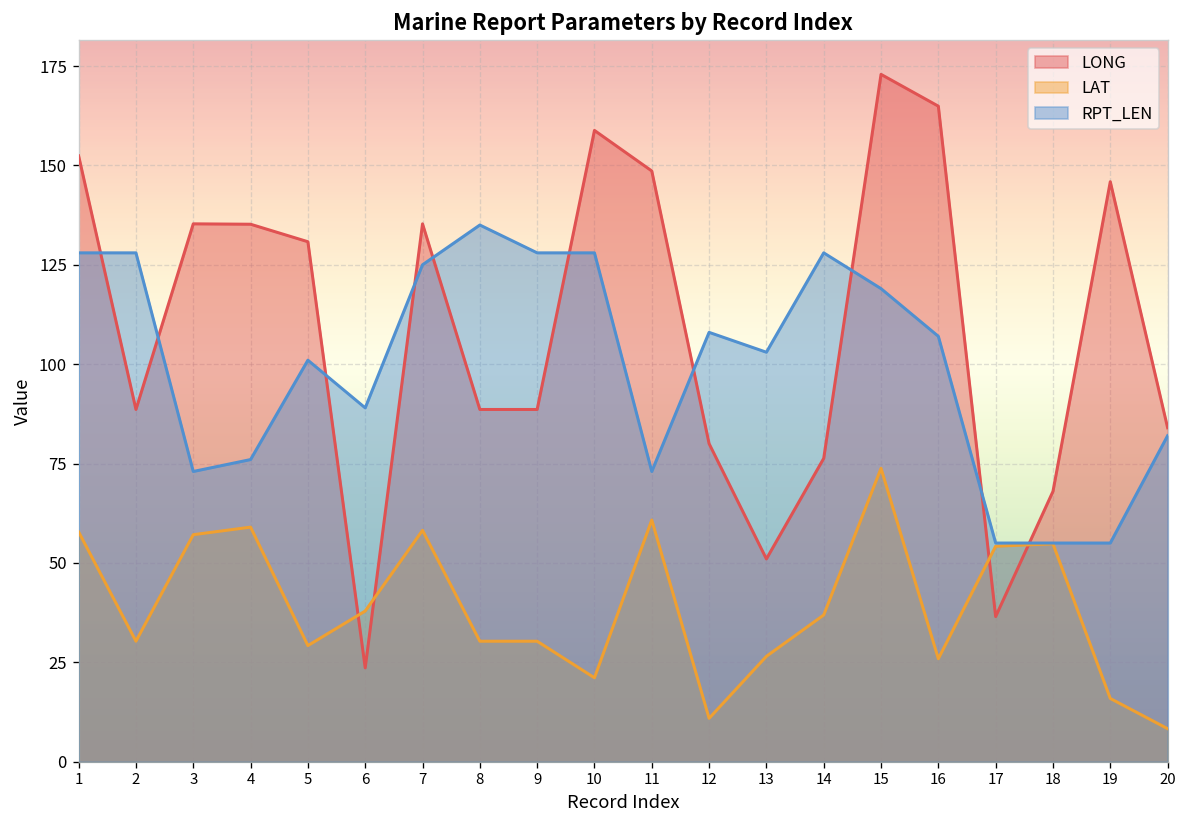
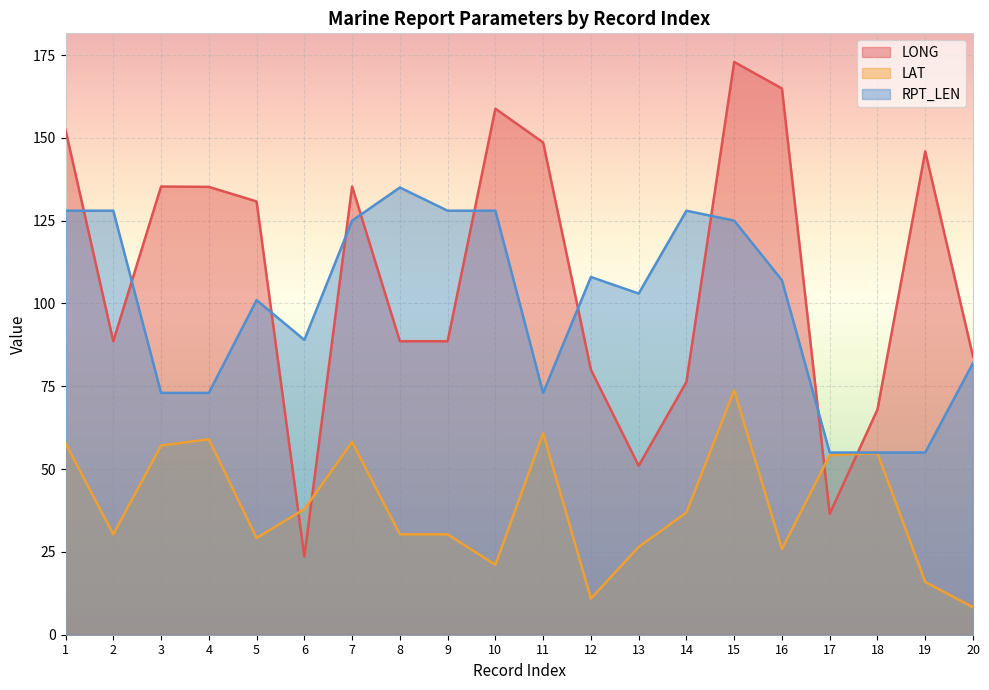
  {
    "RPT_LEN": {
      "1": 128,
      "2": 128,
      "3": 73,
-     "4": 76,
+     "4": 73,
      "5": 101,
      "6": 89,
      "7": 125,
      "8": 135,
      "9": 128,
      "10": 128,
      "11": 73,
      "12": 108,
      "13": 103,
      "14": 128,
-     "15": 119,
+     "15": 125,
      "16": 107,
      "17": 55,
      "19": 55,
      "20": 82
    }
  }
